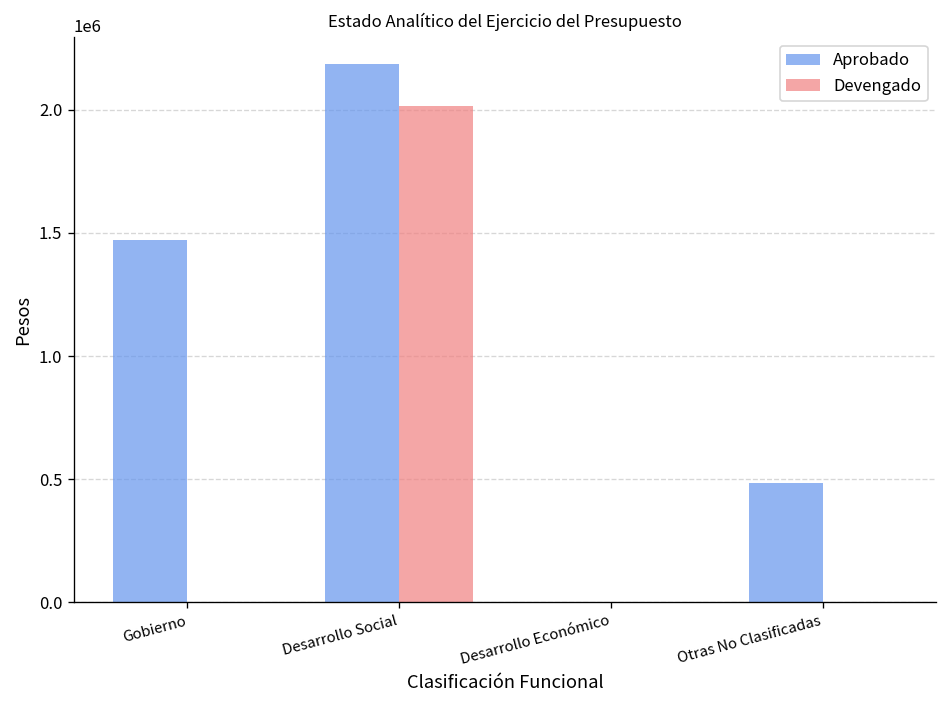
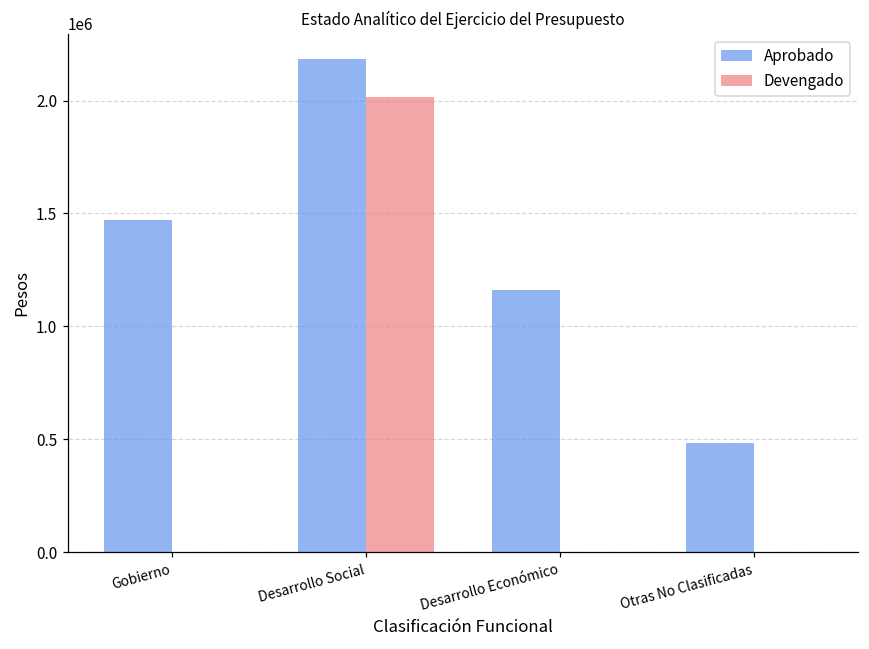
  {
    "Aprobado": {
      "Gobierno": 1470000,
      "Desarrollo Social": 2180000,
-     "Desarrollo Económico": 0,
+     "Desarrollo Económico": 1160000,
      "Otras No Clasificadas": 480000
    },
    "Devengado": {
      "Gobierno": 0,
      "Desarrollo Social": 2020000,
      "Desarrollo Económico": 0,
      "Otras No Clasificadas": 0
    }
  }
